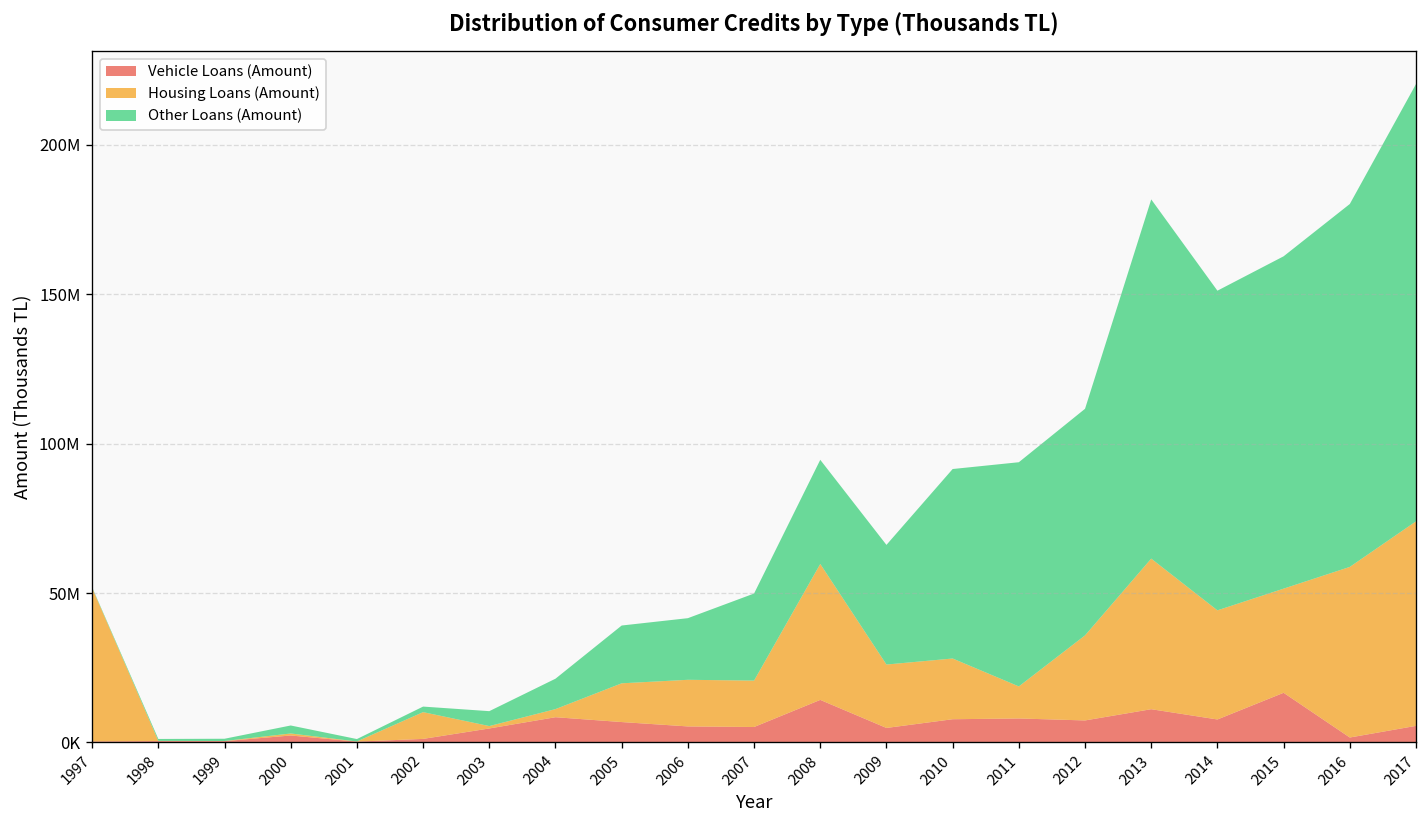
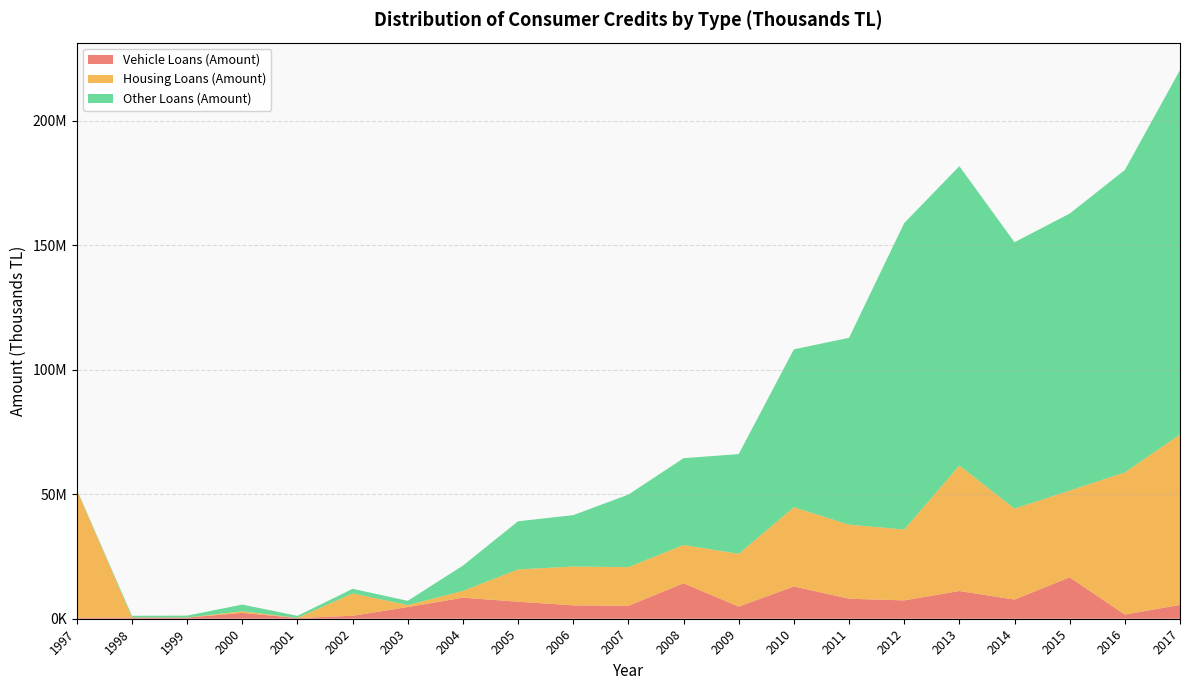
  {
    "Vehicle Loans (Amount)": {
      "2002": 1000000,
      "2004": 8000000,
      "2005": 7000000,
      "2006": 5000000,
      "2007": 5000000,
      "2008": 14000000,
      "2009": 5000000,
-     "2010": 8000000,
+     "2010": 13000000,
      "2011": 8000000,
      "2012": 7000000,
      "2013": 11000000,
      "2014": 8000000,
      "2015": 17000000,
      "2016": 2000000,
      "2017": 6000000
    },
    "Housing Loans (Amount)": {
      "2002": 9000000,
      "2004": 3000000,
      "2005": 13000000,
      "2006": 16000000,
      "2007": 16000000,
-     "2008": 45000000,
+     "2008": 15000000,
      "2009": 21000000,
-     "2010": 20000000,
-     "2011": 11000000,
+     "2010": 32000000,
+     "2011": 30000000,
      "2012": 28000000,
      "2013": 50000000,
      "2014": 37000000,
      "2015": 35000000,
      "2016": 57000000,
      "2017": 68000000
    },
    "Other Loans (Amount)": {
      "2000": 3000000,
      "2002": 2000000,
-     "2003": 5000000,
+     "2003": 2000000,
      "2004": 10000000,
      "2005": 19000000,
      "2006": 21000000,
      "2007": 29000000,
      "2008": 35000000,
      "2009": 40000000,
      "2010": 63000000,
      "2011": 75000000,
-     "2012": 76000000,
+     "2012": 123000000,
      "2013": 120000000,
      "2014": 107000000,
      "2015": 111000000,
      "2016": 121000000,
      "2017": 146000000
    }
  }
